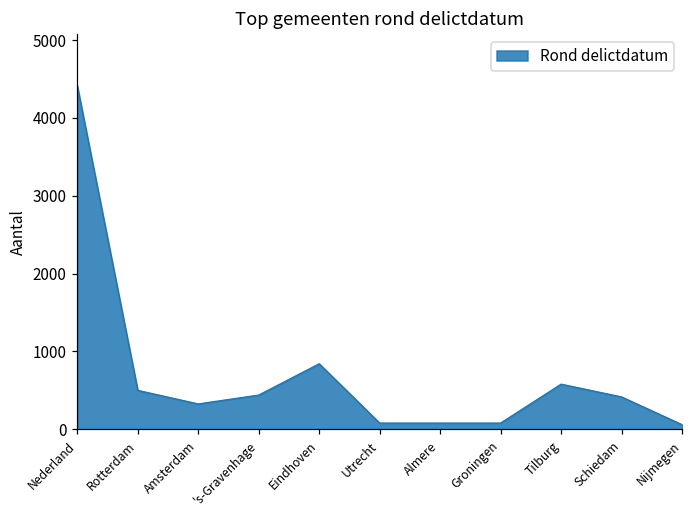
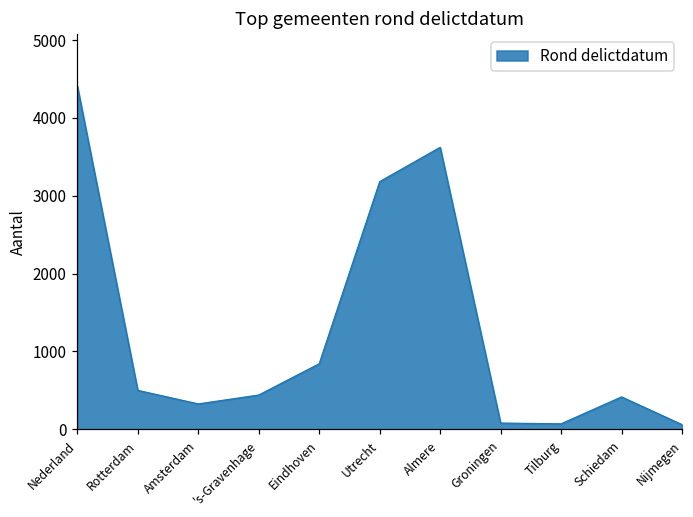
  {
    "Nederland": 4400,
    "Rotterdam": 500,
    "Amsterdam": 300,
    "'s-Gravenhage": 400,
    "Eindhoven": 800,
-   "Utrecht": 100,
-   "Almere": 100,
+   "Utrecht": 3200,
+   "Almere": 3600,
    "Groningen": 100,
-   "Tilburg": 600,
+   "Tilburg": 100,
    "Schiedam": 400,
    "Nijmegen": 100
  }
